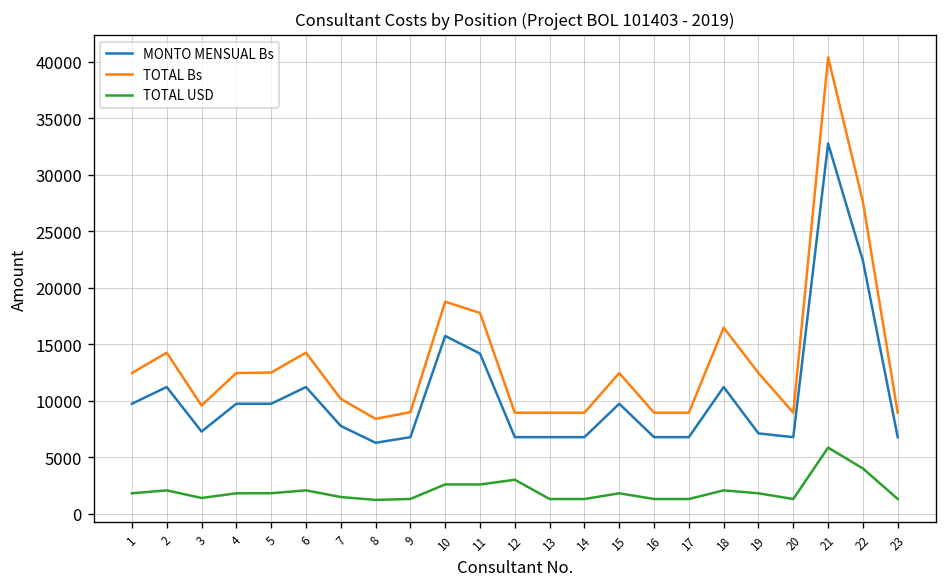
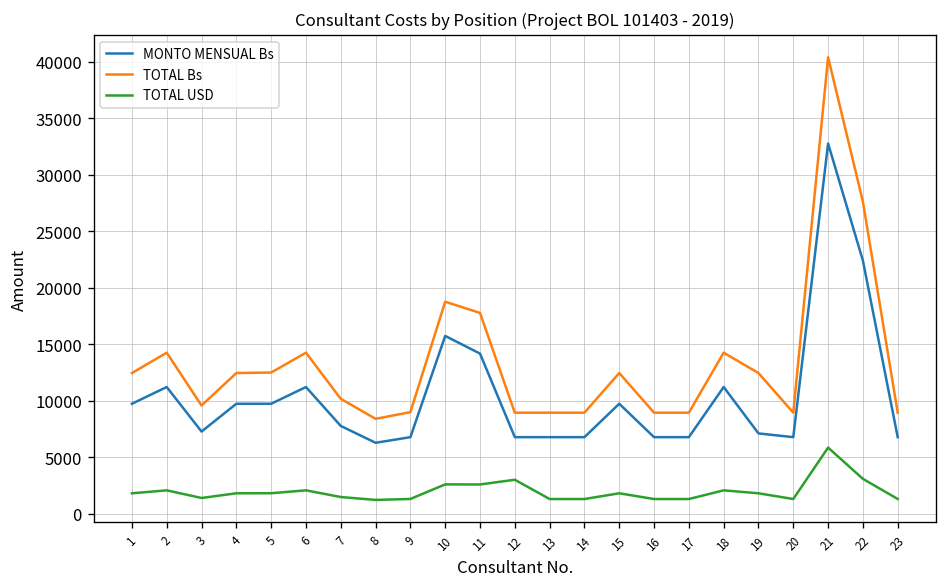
  {
    "MONTO MENSUAL Bs": {
      "1": 10000,
      "2": 11000,
      "3": 7000,
      "4": 10000,
      "5": 10000,
      "6": 11000,
      "7": 8000,
      "8": 6000,
      "9": 7000,
      "10": 16000,
      "11": 14000,
      "12": 7000,
      "13": 7000,
      "14": 7000,
      "15": 10000,
      "16": 7000,
      "17": 7000,
      "18": 11000,
      "19": 7000,
      "20": 7000,
      "21": 33000,
      "22": 22000,
      "23": 7000
    },
    "TOTAL Bs": {
      "1": 12000,
      "2": 14000,
      "3": 10000,
      "4": 12000,
      "5": 12000,
      "6": 14000,
      "7": 10000,
      "8": 8000,
      "9": 9000,
      "10": 19000,
      "11": 18000,
      "12": 9000,
      "13": 9000,
      "14": 9000,
      "15": 12000,
      "16": 9000,
      "17": 9000,
-     "18": 16000,
+     "18": 14000,
      "19": 12000,
      "20": 9000,
      "21": 40000,
      "22": 28000,
      "23": 9000
    },
    "TOTAL USD": {
      "1": 2000,
      "2": 2000,
      "3": 1000,
      "4": 2000,
      "5": 2000,
      "6": 2000,
      "7": 1000,
      "8": 1000,
      "9": 1000,
      "10": 3000,
      "11": 3000,
      "12": 3000,
      "13": 1000,
      "14": 1000,
      "15": 2000,
      "16": 1000,
      "17": 1000,
      "18": 2000,
      "19": 2000,
      "20": 1000,
      "21": 6000,
-     "22": 4000,
+     "22": 3000,
      "23": 1000
    }
  }
